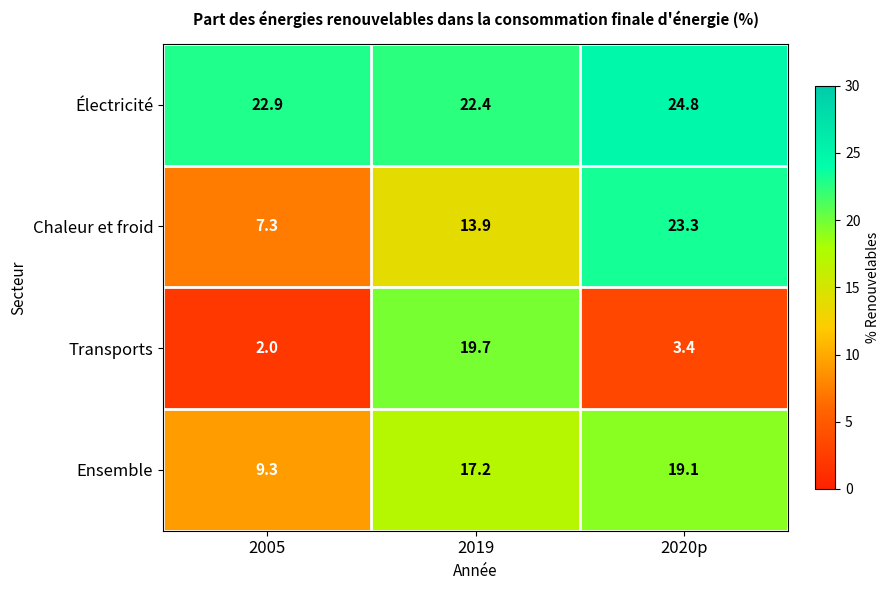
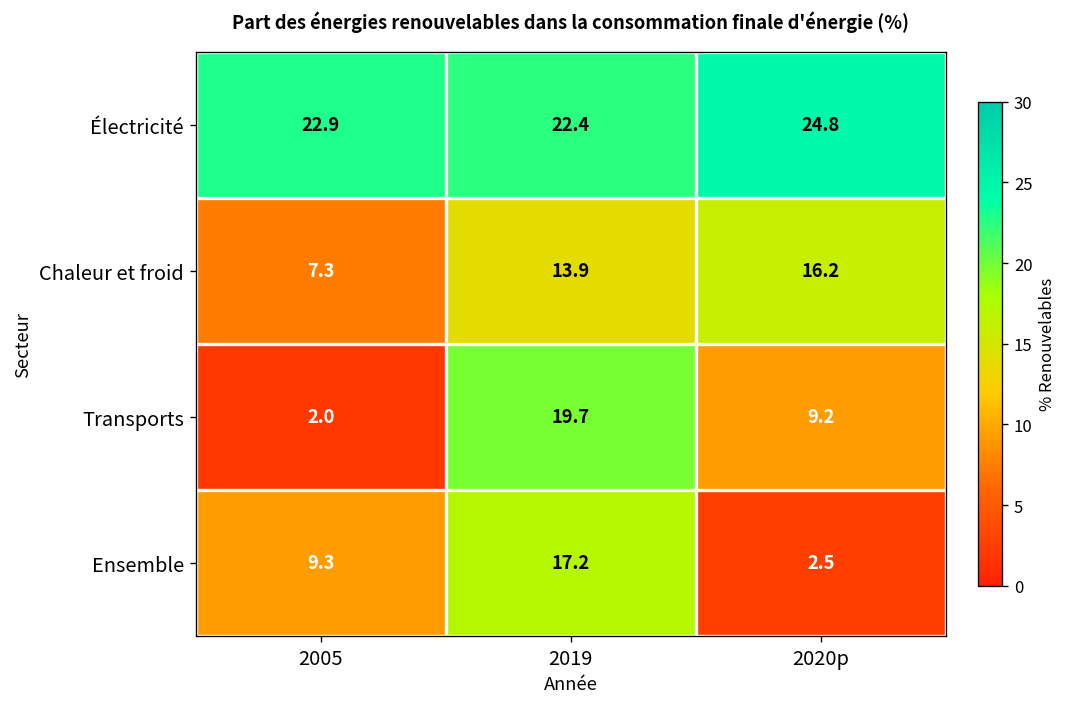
  {
    "Électricité": {
      "2005": 22.9,
      "2019": 22.4,
      "2020p": 24.8
    },
    "Chaleur et froid": {
      "2005": 7.3,
      "2019": 13.9,
-     "2020p": 23.3
+     "2020p": 16.2
    },
    "Transports": {
      "2005": 2.0,
      "2019": 19.7,
-     "2020p": 3.4
+     "2020p": 9.2
    },
    "Ensemble": {
      "2005": 9.3,
      "2019": 17.2,
-     "2020p": 19.1
+     "2020p": 2.5
    }
  }
